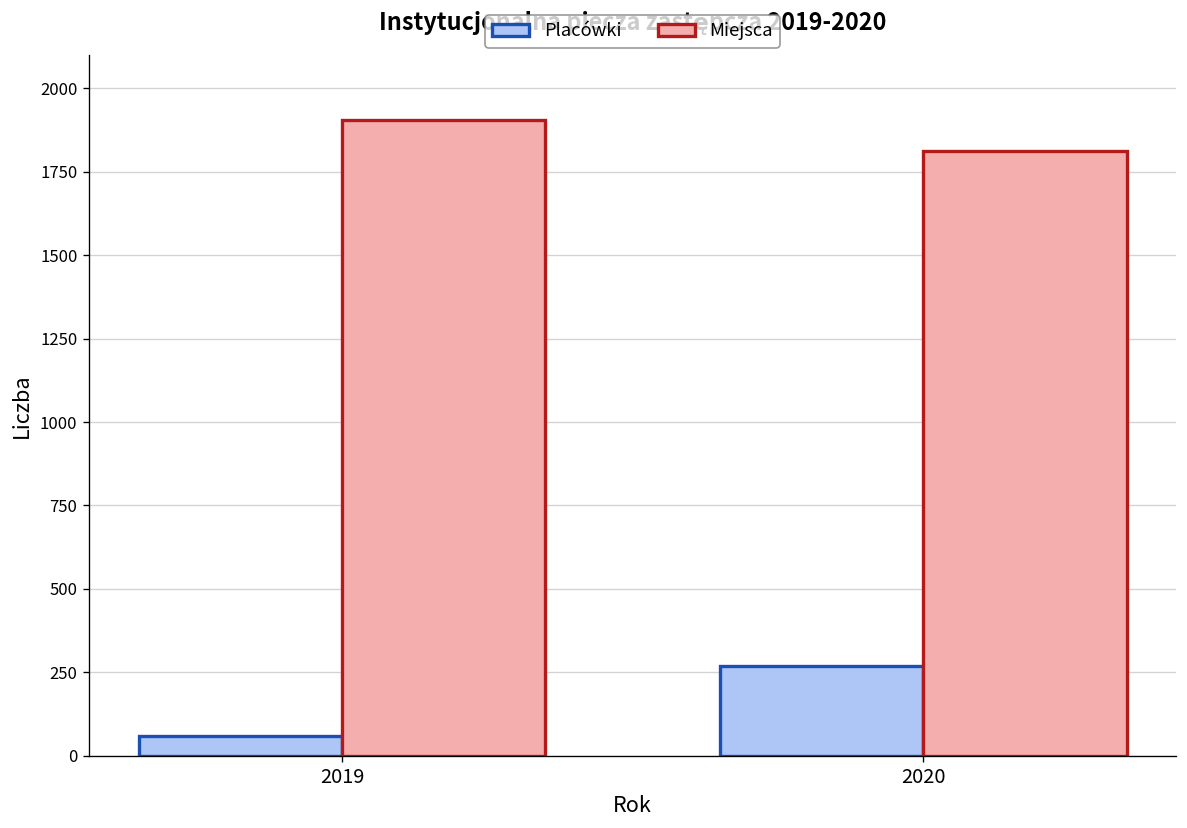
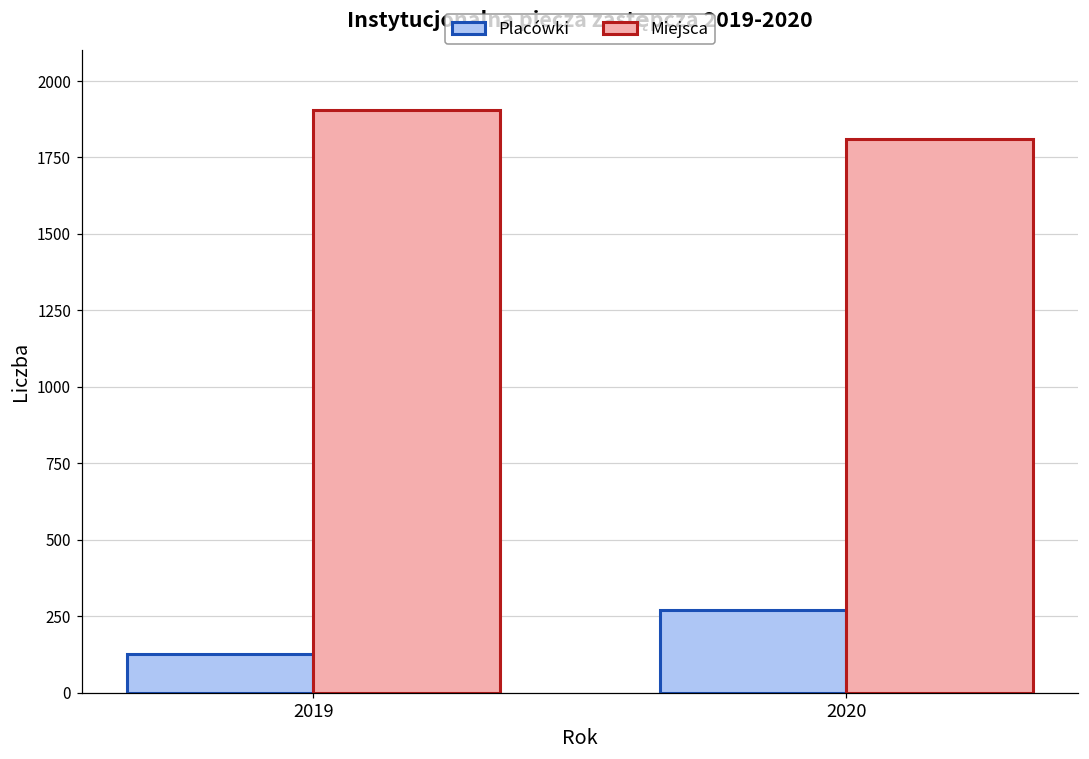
  {
    "Placówki": {
-     "2019": 60,
+     "2019": 130,
      "2020": 270
    },
    "Miejsca": {
      "2019": 1910,
      "2020": 1810
    }
  }
